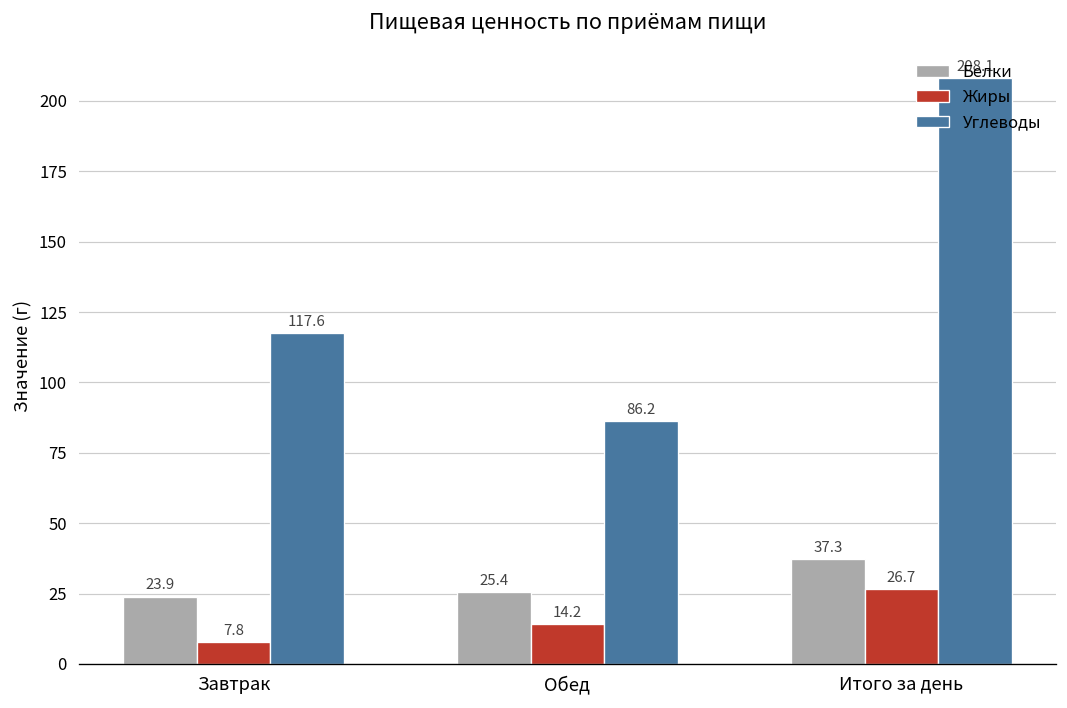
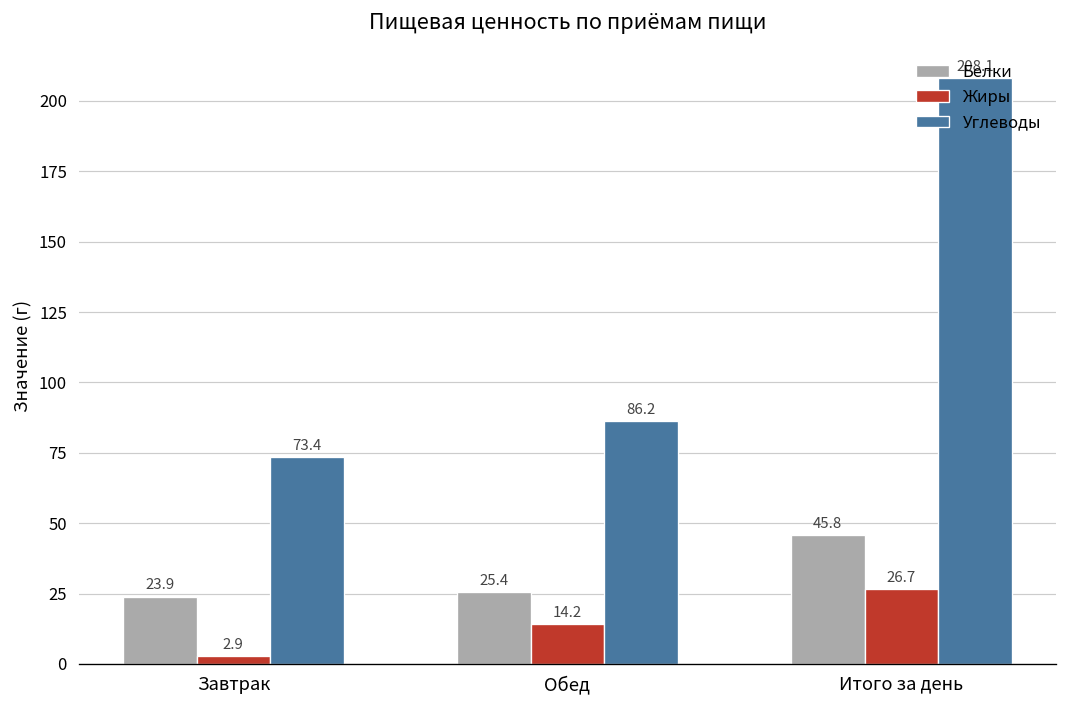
  {
    "Белки": {
      "Завтрак": 23.9,
      "Обед": 25.4,
-     "Итого за день": 37.3
+     "Итого за день": 45.8
    },
    "Жиры": {
-     "Завтрак": 7.8,
+     "Завтрак": 2.9,
      "Обед": 14.2,
      "Итого за день": 26.7
    },
    "Углеводы": {
-     "Завтрак": 117.6,
+     "Завтрак": 73.4,
      "Обед": 86.2,
      "Итого за день": 208.1
    }
  }
